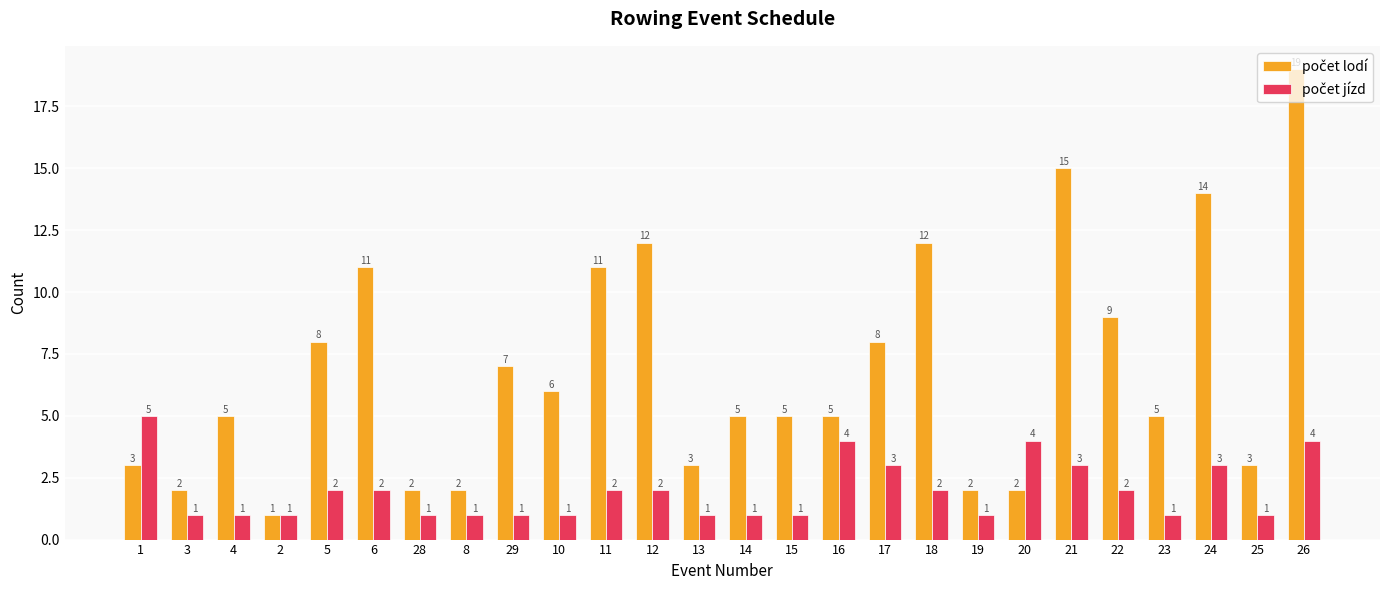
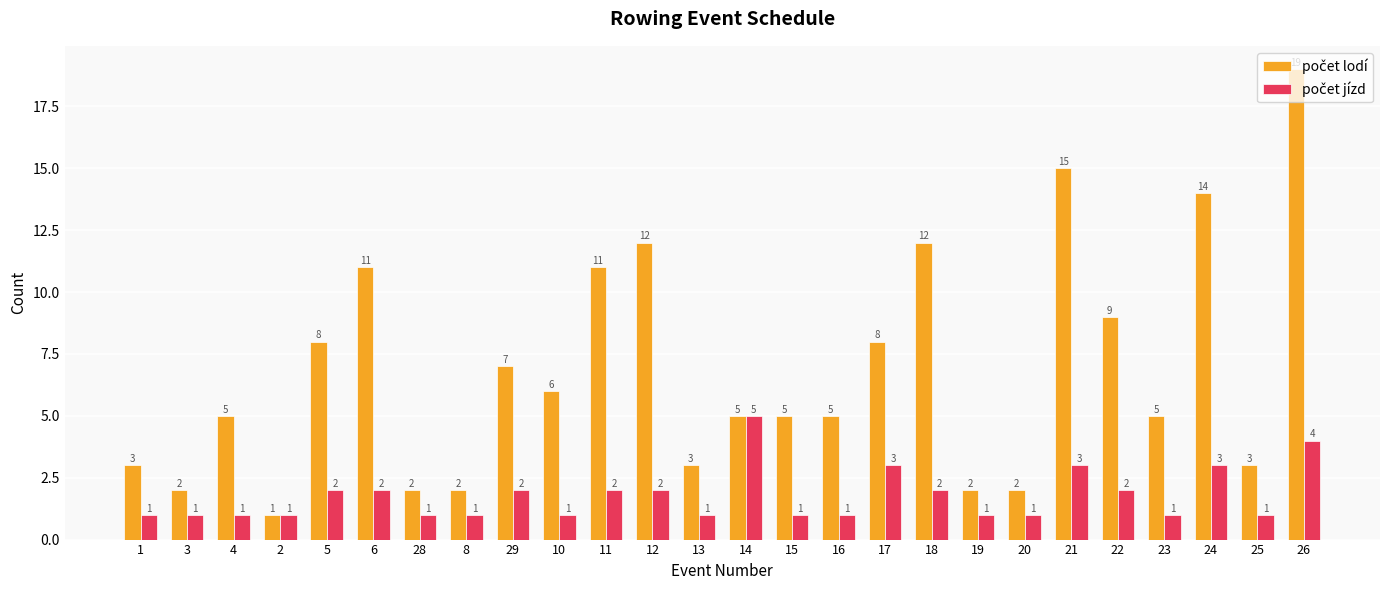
  {
    "počet lodí": {
      "1": 3,
      "3": 2,
      "4": 5,
      "2": 1,
      "5": 8,
      "6": 11,
      "28": 2,
      "8": 2,
      "29": 7,
      "10": 6,
      "11": 11,
      "12": 12,
      "13": 3,
      "14": 5,
      "15": 5,
      "16": 5,
      "17": 8,
      "18": 12,
      "19": 2,
      "20": 2,
      "21": 15,
      "22": 9,
      "23": 5,
      "24": 14,
      "25": 3
    },
    "počet jízd": {
-     "1": 5,
+     "1": 1,
      "3": 1,
      "4": 1,
      "2": 1,
      "5": 2,
      "6": 2,
      "28": 1,
      "8": 1,
-     "29": 1,
+     "29": 2,
      "10": 1,
      "11": 2,
      "12": 2,
      "13": 1,
-     "14": 1,
+     "14": 5,
      "15": 1,
-     "16": 4,
+     "16": 1,
      "17": 3,
      "18": 2,
      "19": 1,
-     "20": 4,
+     "20": 1,
      "21": 3,
      "22": 2,
      "23": 1,
      "24": 3,
      "25": 1,
      "26": 4
    }
  }
